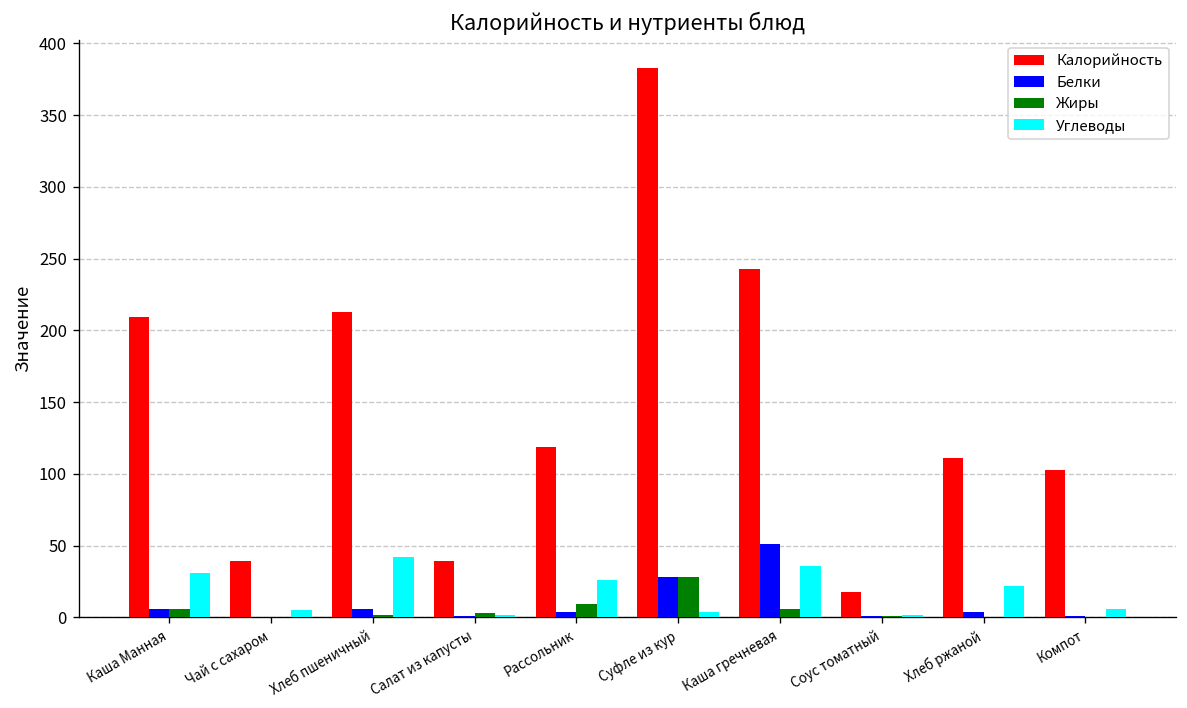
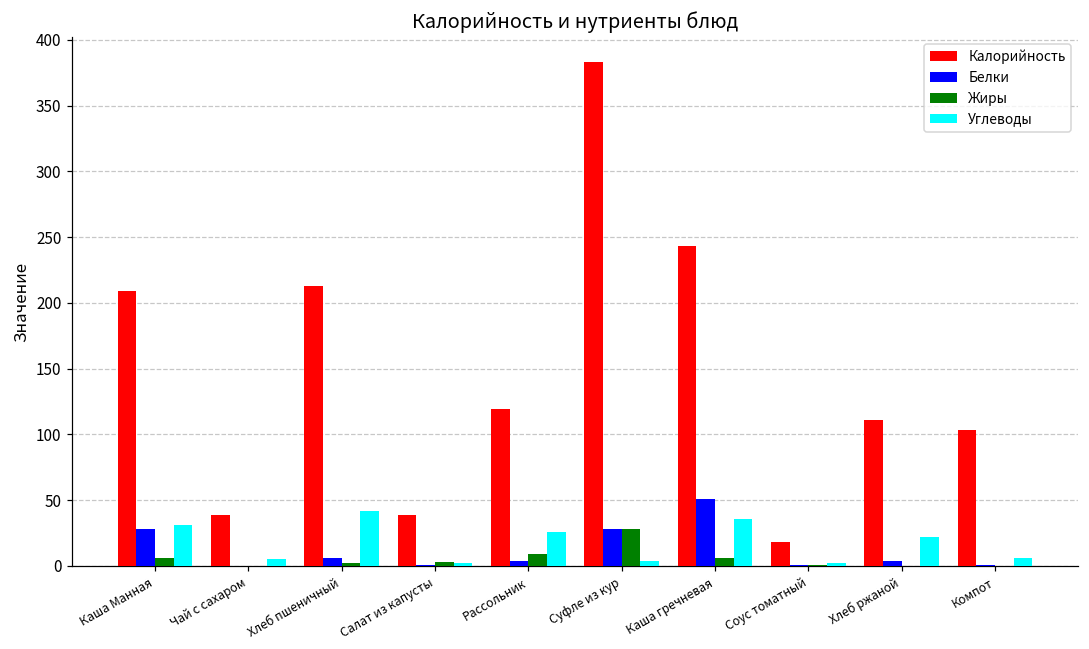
  {
    "Калорийность": {
      "Каша Манная": 209,
      "Чай с сахаром": 39,
      "Хлеб пшеничный": 213,
      "Салат из капусты": 39,
      "Рассольник": 119,
      "Суфле из кур": 383,
      "Каша гречневая": 243,
      "Соус томатный": 18,
      "Хлеб ржаной": 111,
      "Компот": 103
    },
    "Белки": {
-     "Каша Манная": 6,
+     "Каша Манная": 28,
      "Чай с сахаром": 0,
      "Хлеб пшеничный": 6,
      "Рассольник": 4,
      "Суфле из кур": 28,
      "Каша гречневая": 51,
      "Хлеб ржаной": 4
    },
    "Жиры": {
      "Каша Манная": 6,
      "Чай с сахаром": 0,
      "Салат из капусты": 3,
      "Рассольник": 9,
      "Суфле из кур": 28,
      "Каша гречневая": 6,
      "Хлеб ржаной": 0,
      "Компот": 0
    },
    "Углеводы": {
      "Каша Манная": 31,
      "Чай с сахаром": 5,
      "Хлеб пшеничный": 42,
      "Рассольник": 26,
      "Суфле из кур": 4,
      "Каша гречневая": 36,
      "Хлеб ржаной": 22,
      "Компот": 6
    }
  }
